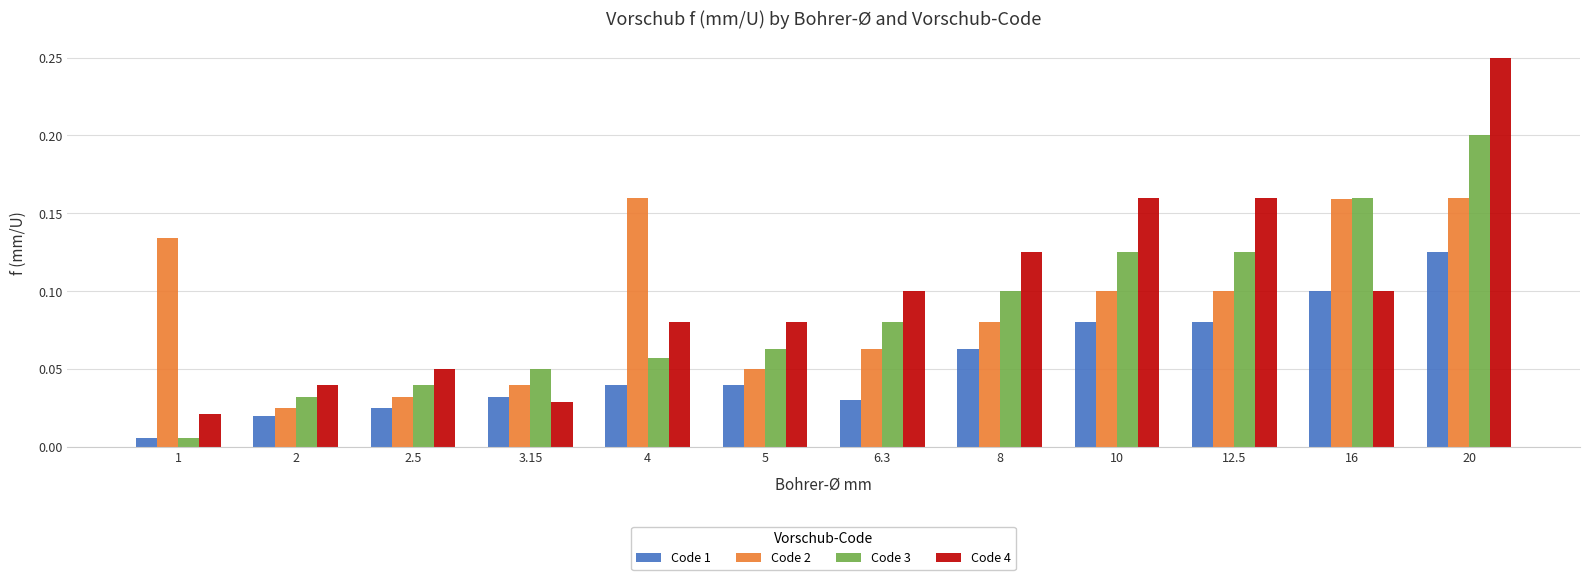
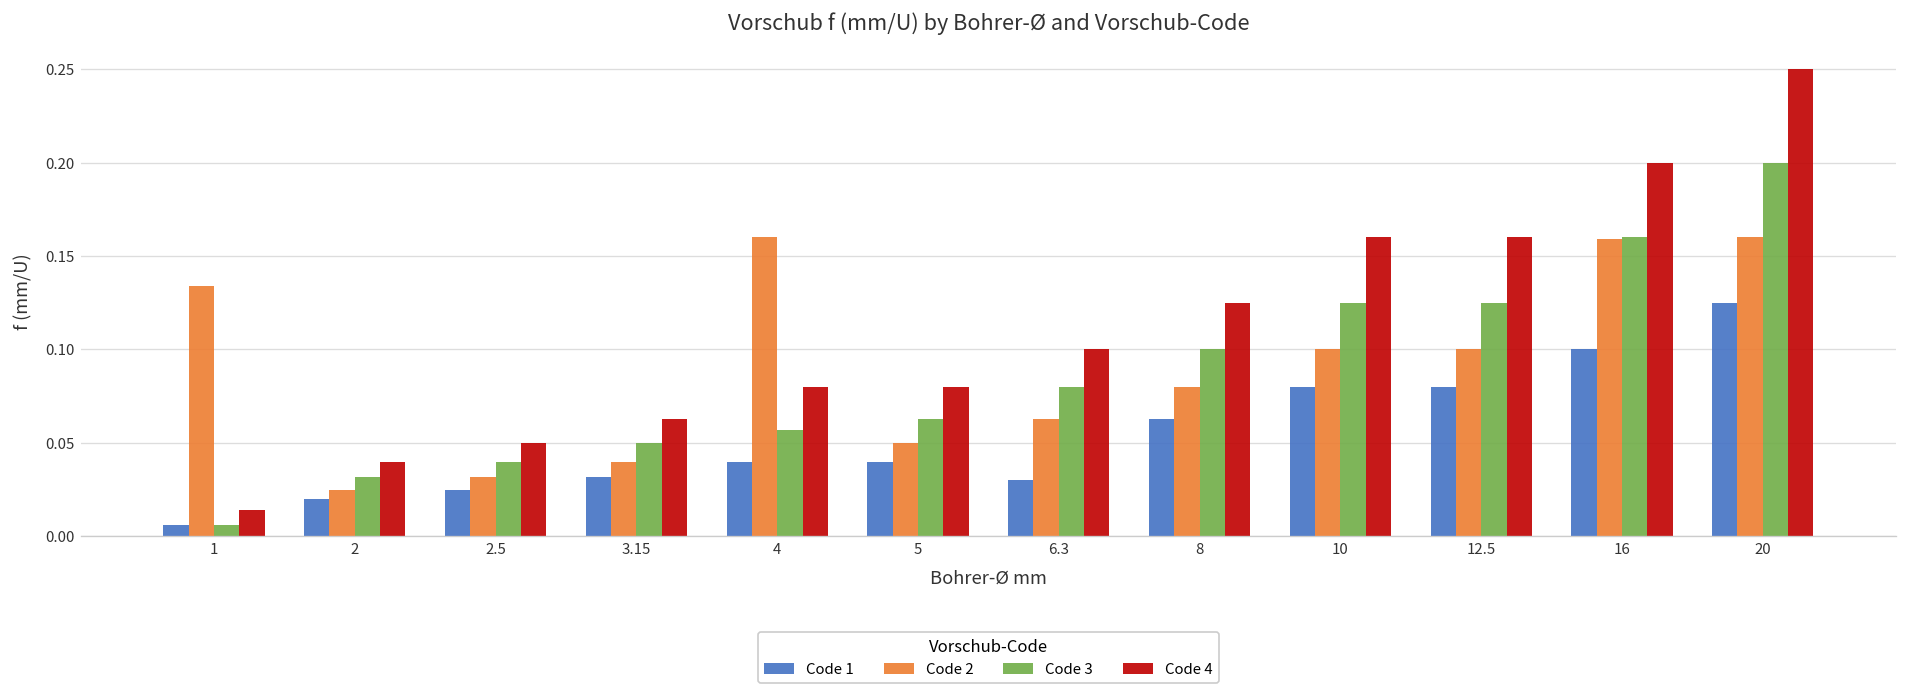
  {
    "Code 1": {
      "1": 0.006,
      "2": 0.020,
      "2.5": 0.025,
      "3.15": 0.032,
      "4": 0.040,
      "5": 0.040,
      "6.3": 0.030,
      "8": 0.063,
      "10": 0.080,
      "12.5": 0.080,
      "16": 0.100,
      "20": 0.125
    },
    "Code 2": {
      "1": 0.134,
      "2": 0.025,
      "2.5": 0.032,
      "3.15": 0.040,
      "4": 0.160,
      "5": 0.050,
      "6.3": 0.063,
      "8": 0.080,
      "10": 0.100,
      "12.5": 0.100,
      "16": 0.159,
      "20": 0.160
    },
    "Code 3": {
      "1": 0.006,
      "2": 0.032,
      "2.5": 0.040,
      "3.15": 0.050,
      "4": 0.057,
      "5": 0.063,
      "6.3": 0.080,
      "8": 0.100,
      "10": 0.125,
      "12.5": 0.125,
      "16": 0.160,
      "20": 0.200
    },
    "Code 4": {
-     "1": 0.021,
+     "1": 0.014,
      "2": 0.040,
      "2.5": 0.050,
-     "3.15": 0.029,
+     "3.15": 0.063,
      "4": 0.080,
      "5": 0.080,
      "6.3": 0.100,
      "8": 0.125,
      "10": 0.160,
      "12.5": 0.160,
-     "16": 0.1,
+     "16": 0.2,
      "20": 0.250
    }
  }
